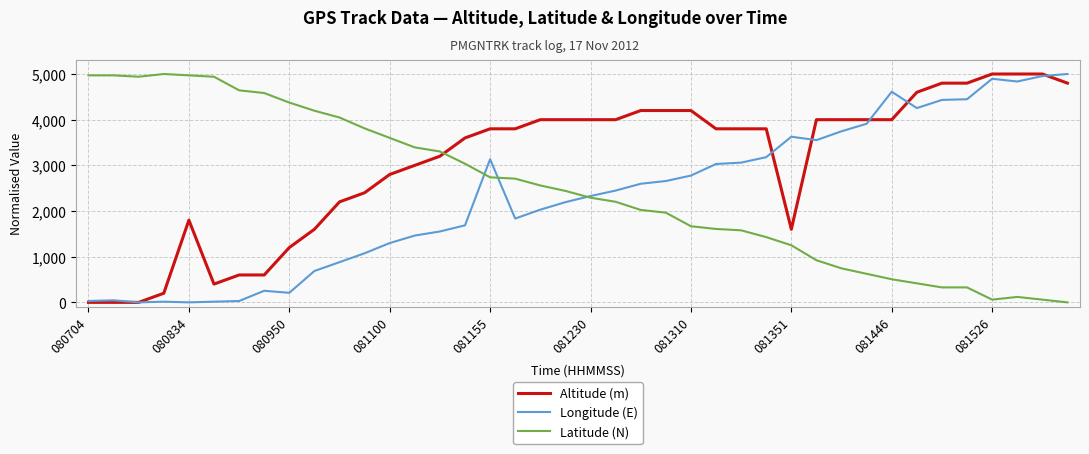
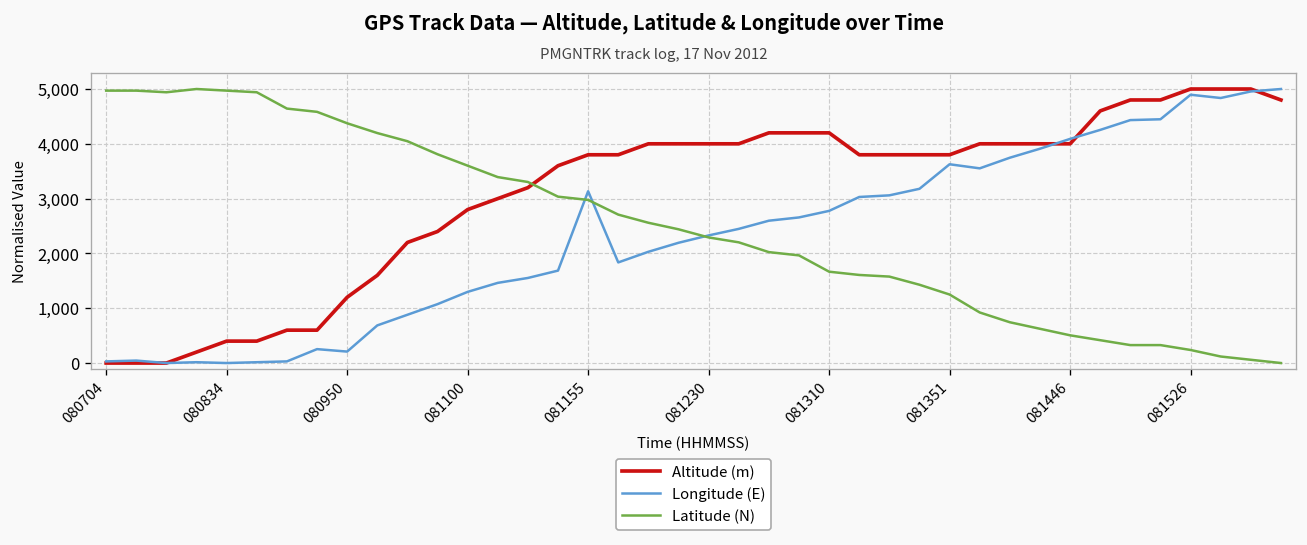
  {
    "Altitude (m)": {
-     "080834": "1,800",
+     "080834": "400",
      "080950": "1,200",
      "081100": "2,800",
      "081155": "3,800",
      "081230": "4,000",
      "081310": "4,200",
-     "081351": "1,600",
+     "081351": "3,800",
      "081446": "4,000",
      "081526": "5,000"
    },
    "Longitude (E)": {
      "080834": "0",
      "080950": "200",
      "081100": "1,300",
      "081155": "3,100",
      "081310": "2,800",
      "081351": "3,600",
-     "081446": "4,600",
+     "081446": "4,100",
      "081526": "4,900"
    },
    "Latitude (N)": {
      "080704": "5,000",
      "080834": "5,000",
      "080950": "4,400",
      "081100": "3,600",
-     "081155": "2,700",
+     "081155": "3,000",
      "081310": "1,700",
      "081351": "1,300",
      "081446": "500",
-     "081526": "100"
+     "081526": "200"
    }
  }
